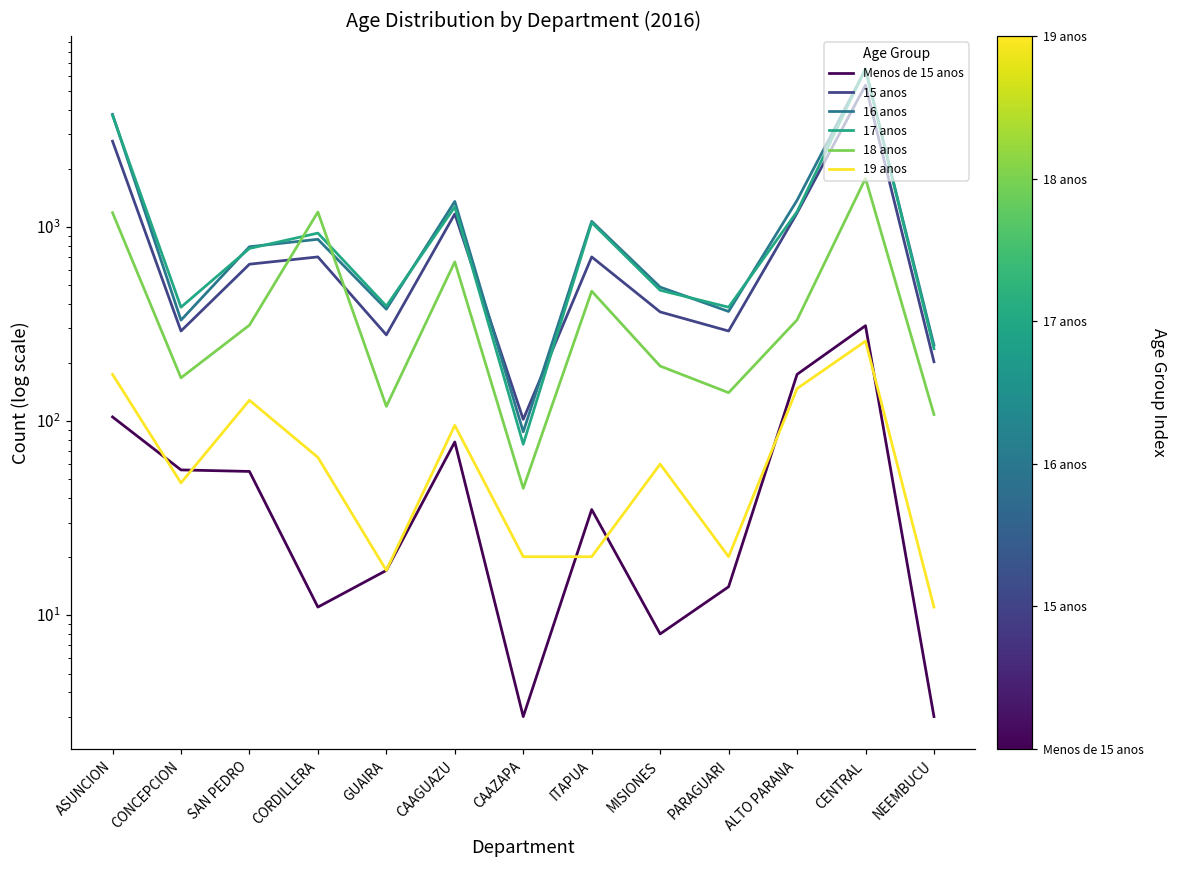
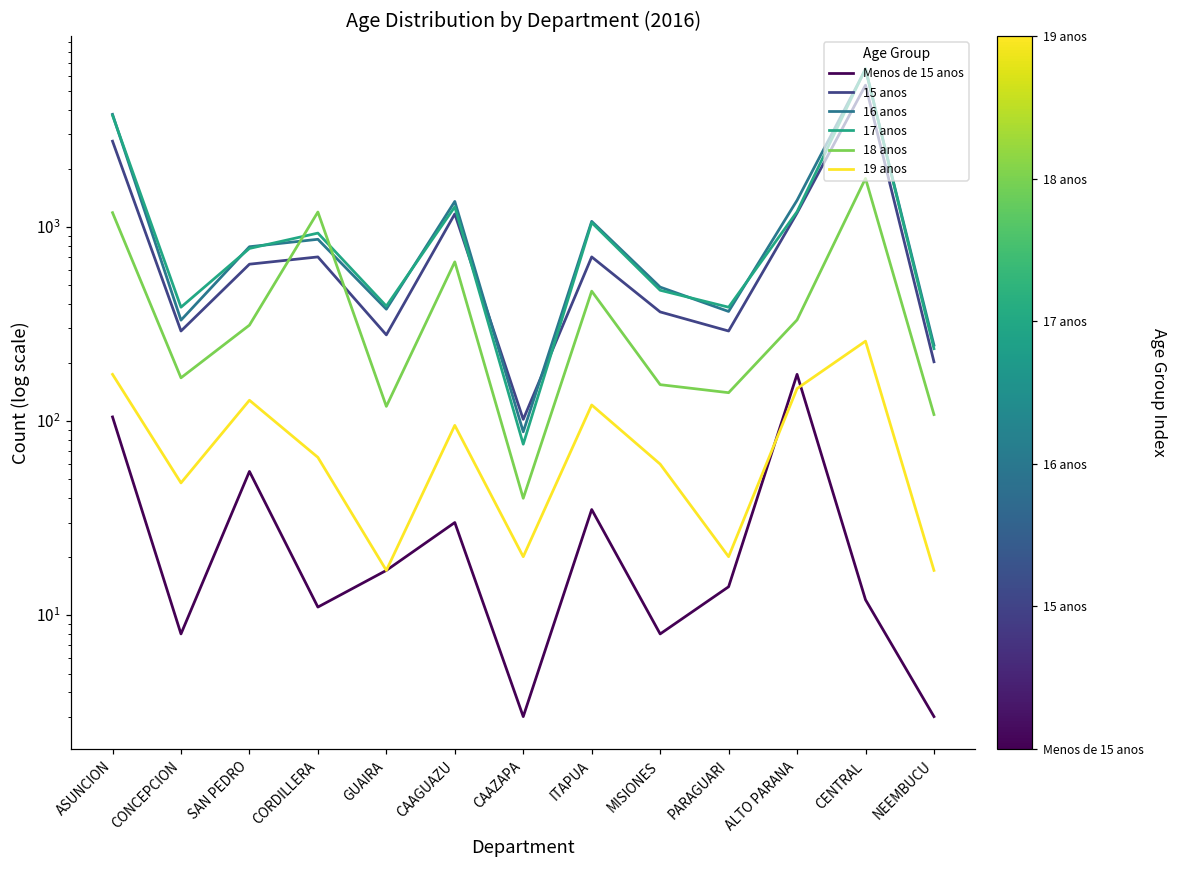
  {
    "Menos de 15 anos": {
      "ASUNCION": 110,
-     "CONCEPCION": 56,
+     "CONCEPCION": 8,
      "SAN PEDRO": 55,
      "CORDILLERA": 11,
-     "CAAGUAZU": 80,
+     "CAAGUAZU": 30,
      "CAAZAPA": 3,
      "ITAPUA": 35,
      "MISIONES": 8,
      "PARAGUARI": 14,
      "ALTO PARANA": 170,
-     "CENTRAL": 310,
+     "CENTRAL": 12,
      "NEEMBUCU": 3
    },
    "18 anos": {
      "ASUNCION": 1200,
      "CONCEPCION": 170,
      "SAN PEDRO": 310,
      "CORDILLERA": 1200,
      "GUAIRA": 120,
      "CAAGUAZU": 660,
-     "CAAZAPA": 45,
+     "CAAZAPA": 40,
      "ITAPUA": 470,
-     "MISIONES": 190,
+     "MISIONES": 150,
      "PARAGUARI": 140,
      "ALTO PARANA": 330,
      "CENTRAL": 1800,
      "NEEMBUCU": 110
    },
    "19 anos": {
      "ASUNCION": 170,
      "CONCEPCION": 48,
      "SAN PEDRO": 130,
      "CORDILLERA": 65,
      "CAAGUAZU": 100,
      "CAAZAPA": 20,
-     "ITAPUA": 20,
+     "ITAPUA": 120,
      "MISIONES": 60,
      "PARAGUARI": 20,
      "ALTO PARANA": 150,
      "CENTRAL": 260,
-     "NEEMBUCU": 11
+     "NEEMBUCU": 17
    }
  }
